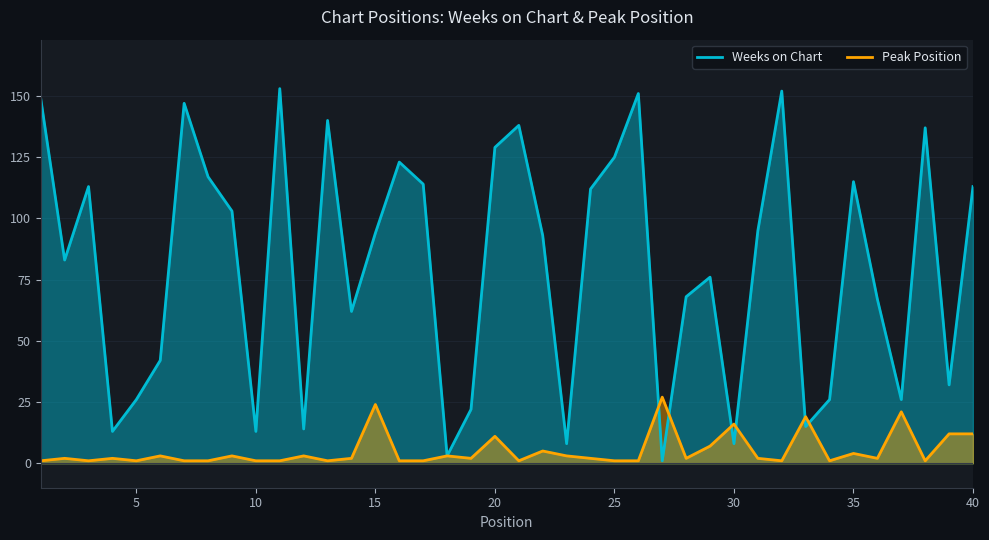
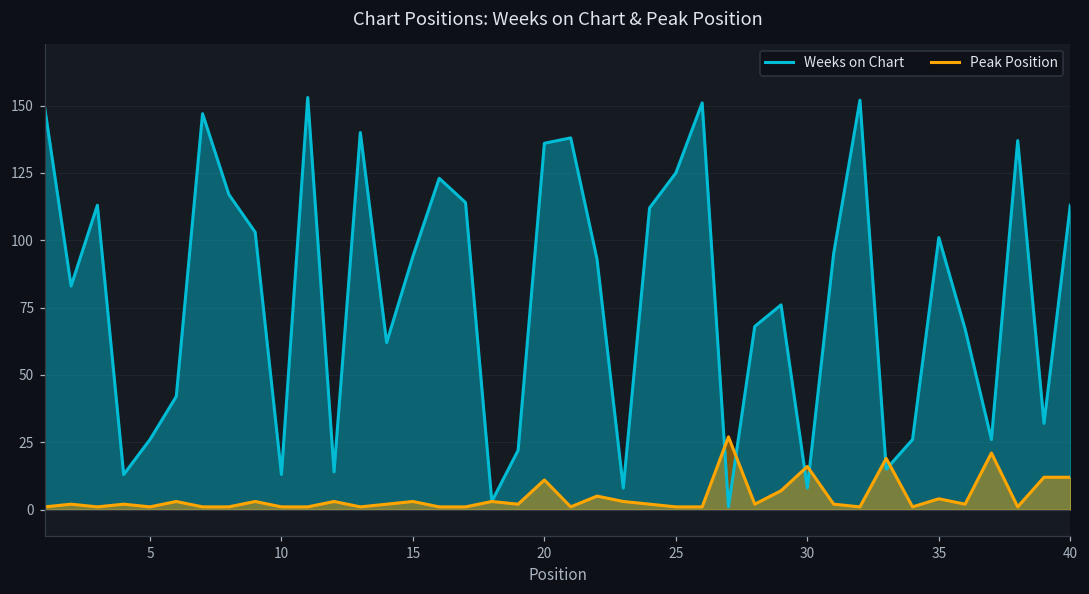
  {
    "Weeks on Chart": {
      "5": 26,
      "10": 13,
      "15": 94,
-     "20": 129,
+     "20": 136,
      "25": 125,
      "30": 8,
-     "35": 115,
+     "35": 101,
      "40": 113
    },
    "Peak Position": {
      "5": 1,
      "10": 1,
-     "15": 24,
+     "15": 3,
      "20": 11,
      "25": 1,
      "30": 16,
      "35": 4,
      "40": 12
    }
  }
